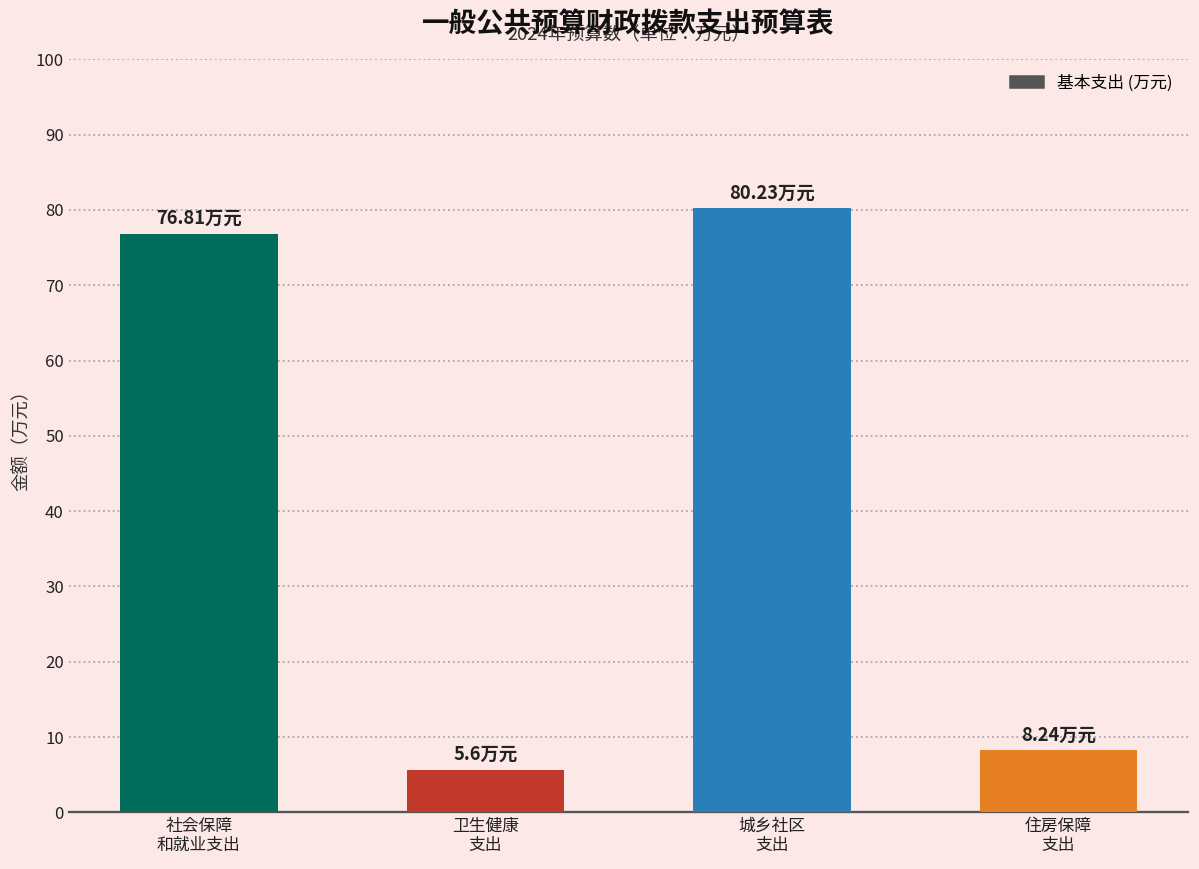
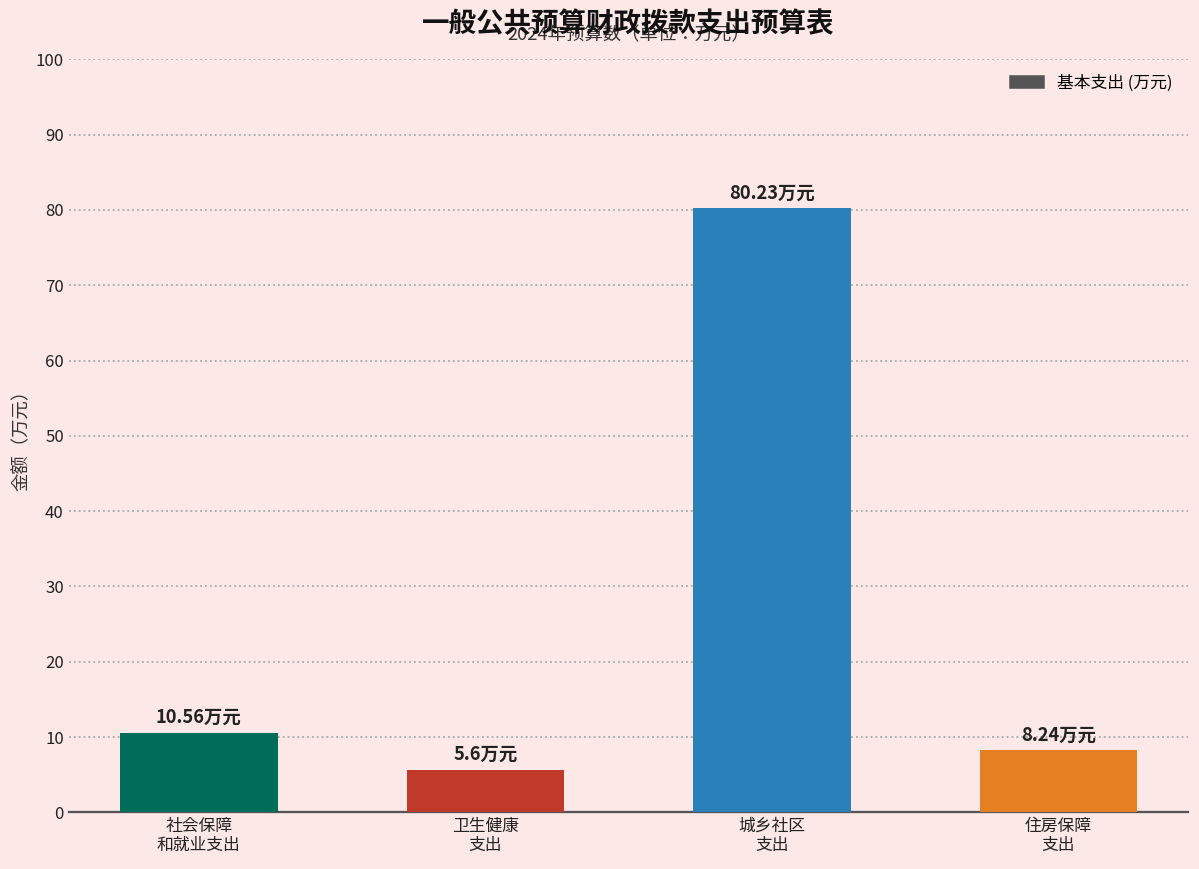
  {
-   "社会保障 和就业支出": 76.81,
+   "社会保障 和就业支出": 10.56,
    "卫生健康 支出": 5.6,
    "城乡社区 支出": 80.23,
    "住房保障 支出": 8.24
  }
